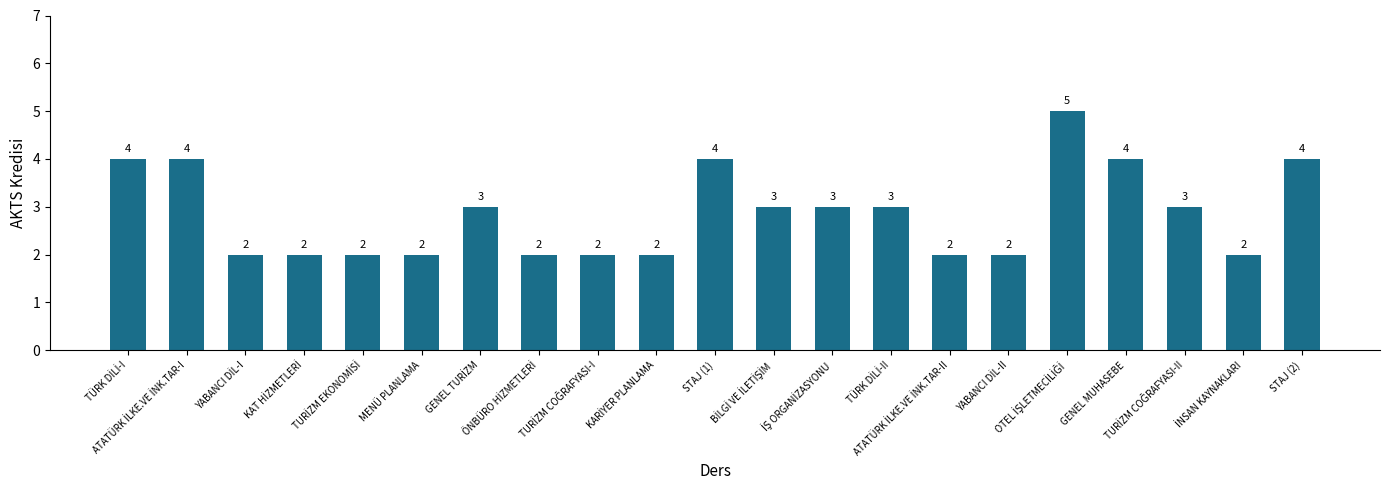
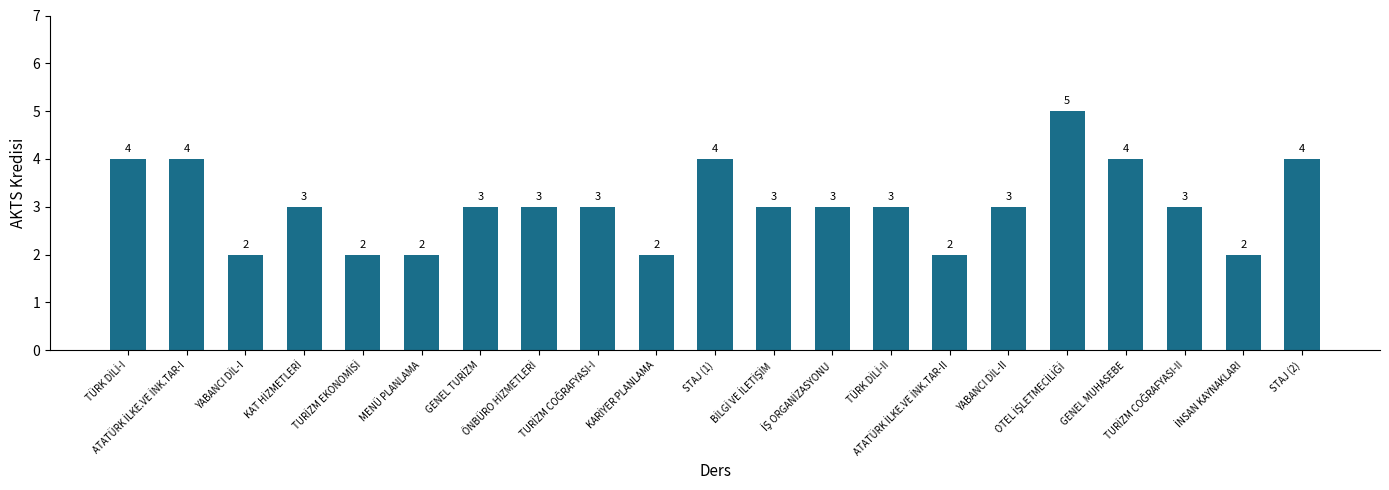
  {
    "TÜRK DİLİ-I": 4,
    "ATATÜRK İLKE.VE İNK.TAR-I": 4,
    "YABANCI DİL-I": 2,
-   "KAT HİZMETLERİ": 2,
+   "KAT HİZMETLERİ": 3,
    "TURİZM EKONOMİSİ": 2,
    "MENÜ PLANLAMA": 2,
    "GENEL TURİZM": 3,
-   "ÖNBÜRO HİZMETLERİ": 2,
-   "TURİZM COĞRAFYASI-I": 2,
+   "ÖNBÜRO HİZMETLERİ": 3,
+   "TURİZM COĞRAFYASI-I": 3,
    "KARİYER PLANLAMA": 2,
    "STAJ (1)": 4,
    "BİLGİ VE İLETİŞİM": 3,
    "İŞ ORGANİZASYONU": 3,
    "TÜRK DİLİ-II": 3,
    "ATATÜRK İLKE.VE İNK.TAR-II": 2,
-   "YABANCI DİL-II": 2,
+   "YABANCI DİL-II": 3,
    "OTEL İŞLETMECİLİĞİ": 5,
    "GENEL MUHASEBE": 4,
    "TURİZM COĞRAFYASI-II": 3,
    "İNSAN KAYNAKLARI": 2,
    "STAJ (2)": 4
  }
